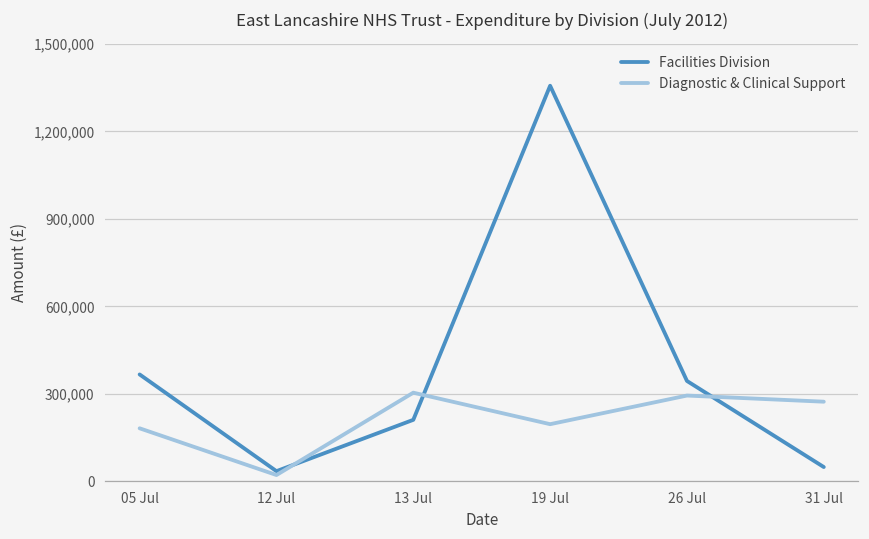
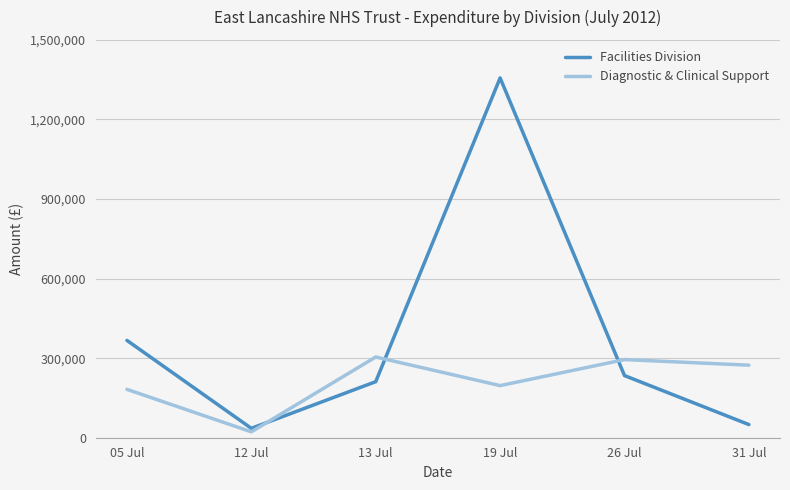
  {
    "Facilities Division": {
      "05 Jul": "370,000",
      "12 Jul": "40,000",
      "13 Jul": "210,000",
      "19 Jul": "1,360,000",
-     "26 Jul": "340,000",
+     "26 Jul": "230,000",
      "31 Jul": "50,000"
    },
    "Diagnostic & Clinical Support": {
      "05 Jul": "180,000",
      "12 Jul": "20,000",
      "13 Jul": "300,000",
      "19 Jul": "200,000",
      "26 Jul": "290,000",
      "31 Jul": "270,000"
    }
  }
